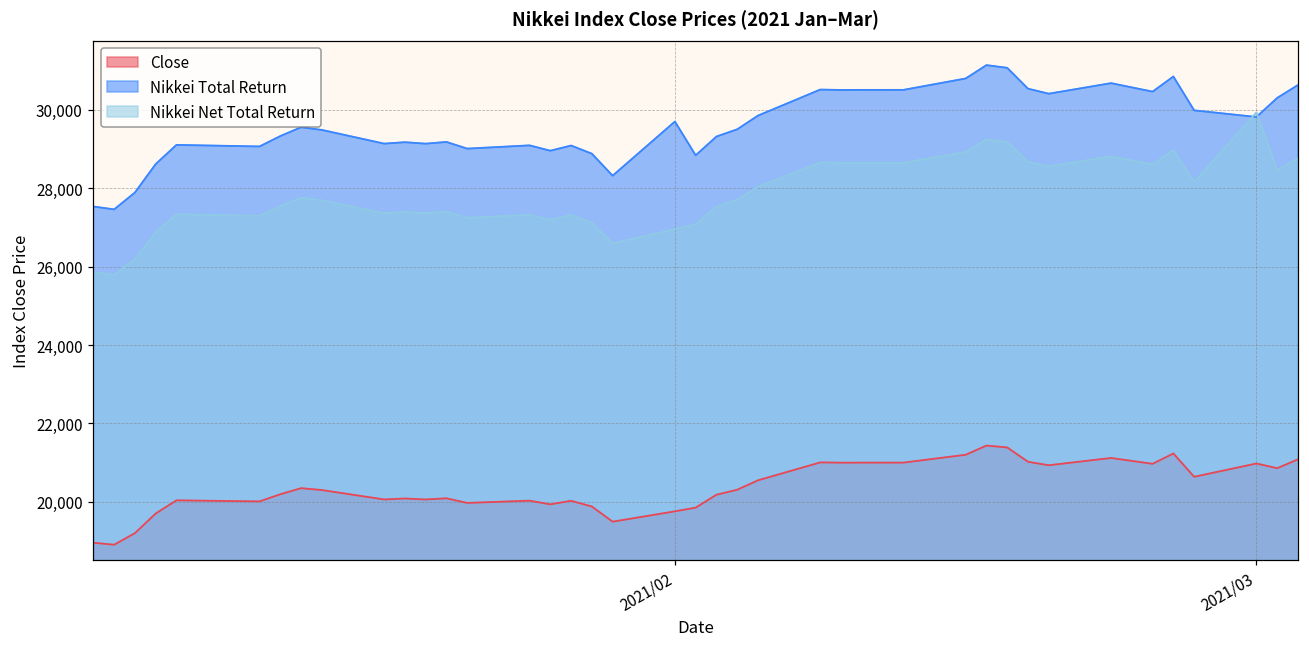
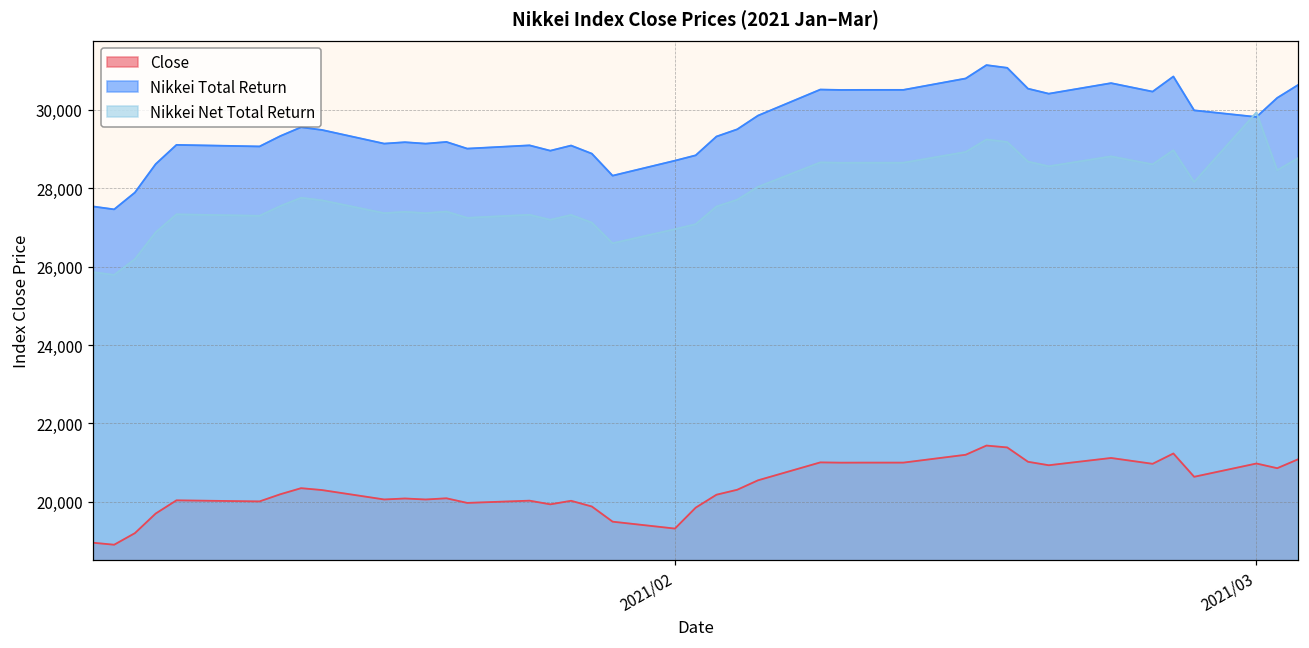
  {
    "Close": {
-     "2021/02": "19,800",
+     "2021/02": "19,300",
      "2021/03": "21,000"
    },
    "Nikkei Total Return": {
-     "2021/02": "29,700",
+     "2021/02": "28,700",
      "2021/03": "29,800"
    },
    "Nikkei Net Total Return": {
      "2021/02": "27,000",
      "2021/03": "29,900"
    }
  }
